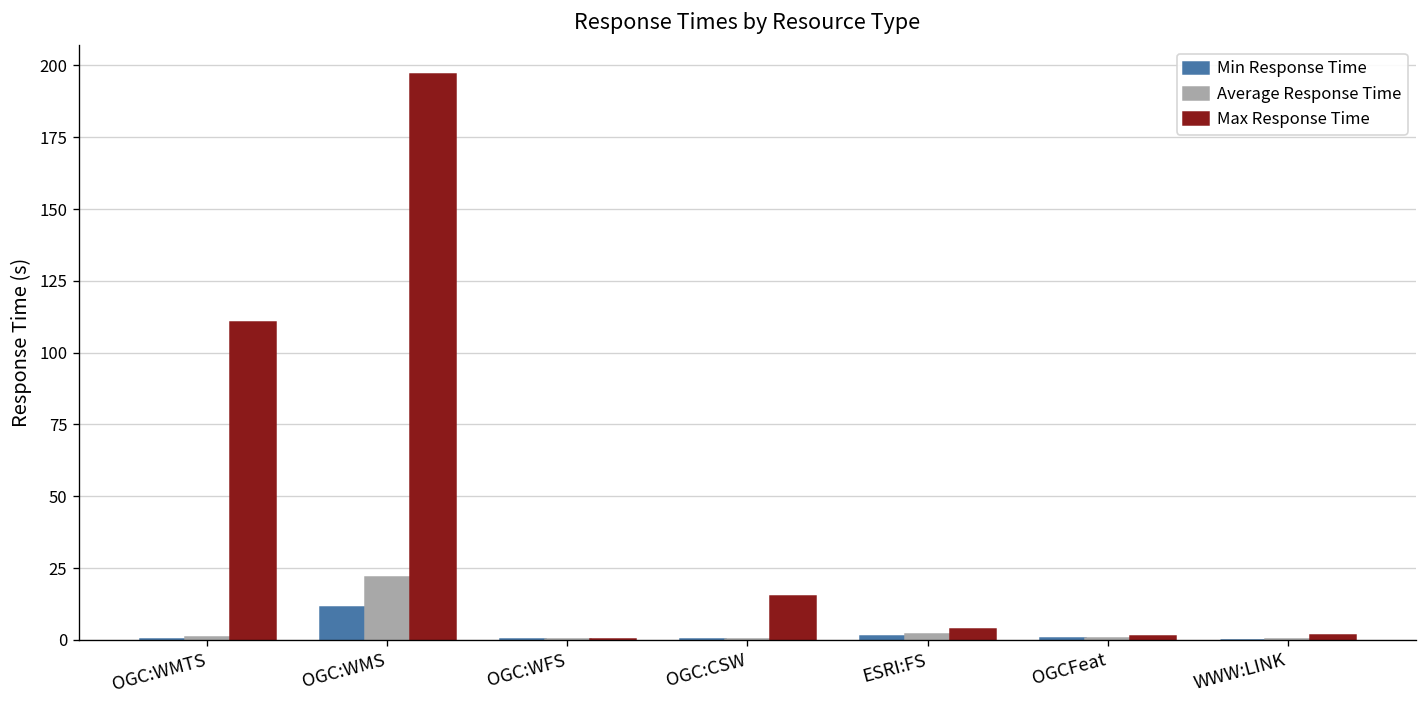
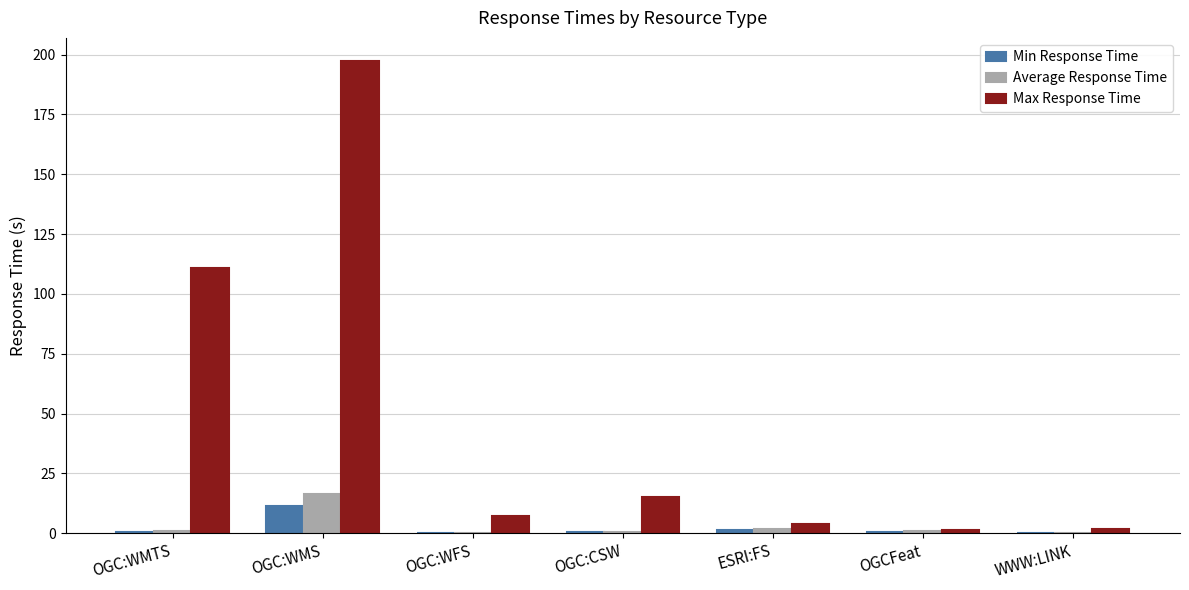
  {
    "Min Response Time": {
      "OGC:WMS": 11,
      "ESRI:FS": 1
    },
    "Average Response Time": {
-     "OGC:WMS": 22,
+     "OGC:WMS": 16,
      "ESRI:FS": 2
    },
    "Max Response Time": {
      "OGC:WMTS": 111,
      "OGC:WMS": 197,
-     "OGC:WFS": 0,
+     "OGC:WFS": 7,
      "OGC:CSW": 15,
      "ESRI:FS": 4,
      "OGCFeat": 1,
      "WWW:LINK": 2
    }
  }
